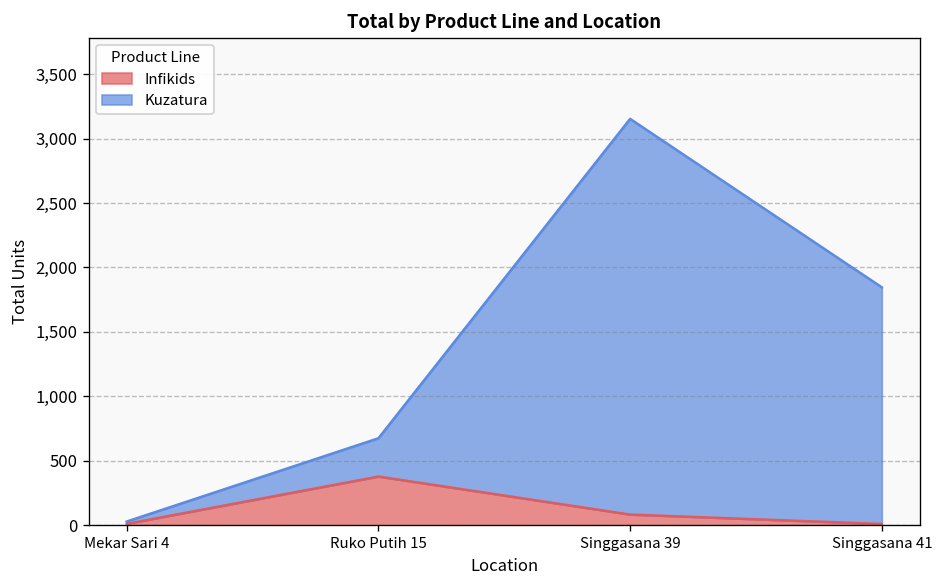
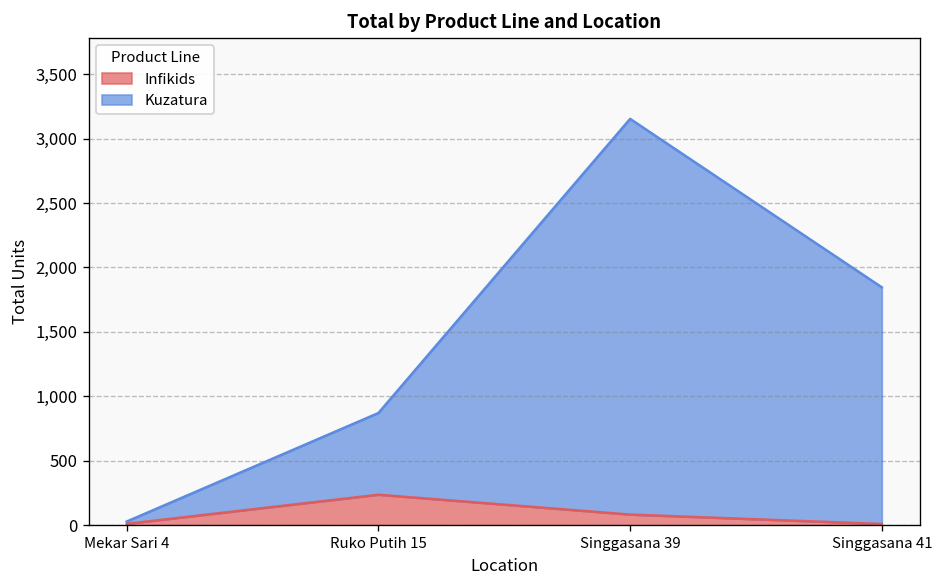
  {
    "Infikids": {
-     "Ruko Putih 15": "380",
+     "Ruko Putih 15": "240",
      "Singgasana 39": "80",
      "Singgasana 41": "10"
    },
    "Kuzatura": {
-     "Ruko Putih 15": "300",
+     "Ruko Putih 15": "630",
      "Singgasana 39": "3,070",
      "Singgasana 41": "1,840"
    }
  }
